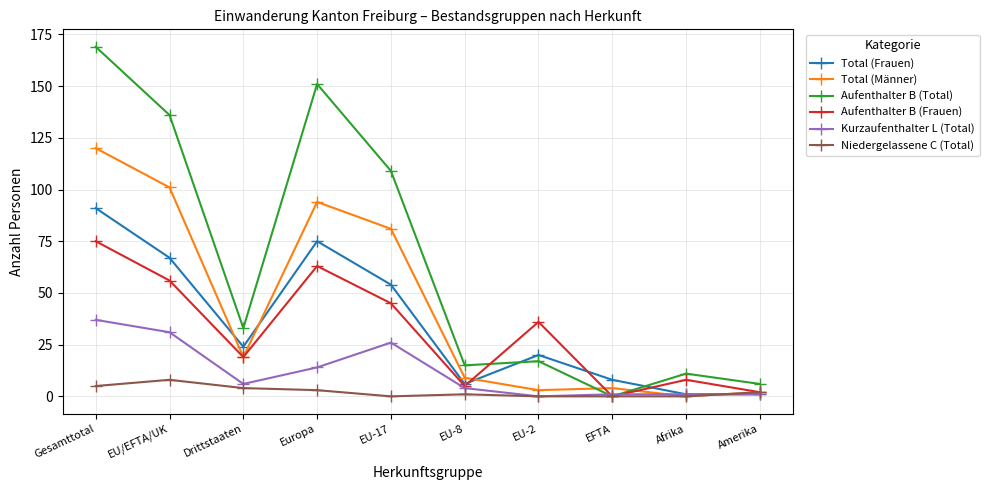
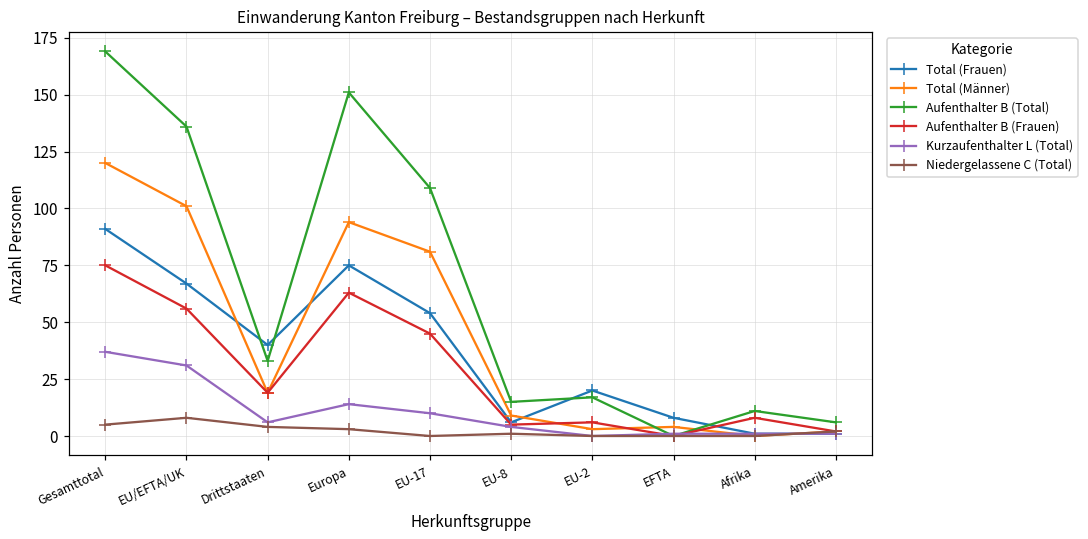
  {
    "Total (Frauen)": {
      "Gesamttotal": 91,
      "EU/EFTA/UK": 67,
-     "Drittstaaten": 24,
+     "Drittstaaten": 40,
      "Europa": 75,
      "EU-17": 54,
      "EU-2": 20,
      "EFTA": 8
    },
    "Total (Männer)": {
      "Gesamttotal": 120,
      "EU/EFTA/UK": 101,
      "Europa": 94,
      "EU-17": 81,
      "EU-8": 9,
      "EU-2": 3,
      "EFTA": 4
    },
    "Aufenthalter B (Total)": {
      "Gesamttotal": 169,
      "EU/EFTA/UK": 136,
      "Drittstaaten": 33,
      "Europa": 151,
      "EU-17": 109,
      "EU-8": 15,
      "EU-2": 17,
      "Afrika": 11,
      "Amerika": 6
    },
    "Aufenthalter B (Frauen)": {
      "Gesamttotal": 75,
      "EU/EFTA/UK": 56,
      "Europa": 63,
      "EU-17": 45,
-     "EU-2": 36,
+     "EU-2": 6,
      "Afrika": 8
    },
    "Kurzaufenthalter L (Total)": {
      "Gesamttotal": 37,
      "EU/EFTA/UK": 31,
      "Drittstaaten": 6,
      "Europa": 14,
-     "EU-17": 26
+     "EU-17": 10
    },
    "Niedergelassene C (Total)": {
      "Gesamttotal": 5,
      "EU/EFTA/UK": 8,
      "Drittstaaten": 4,
      "Europa": 3,
      "EU-17": 0,
      "EU-8": 1
    }
  }
